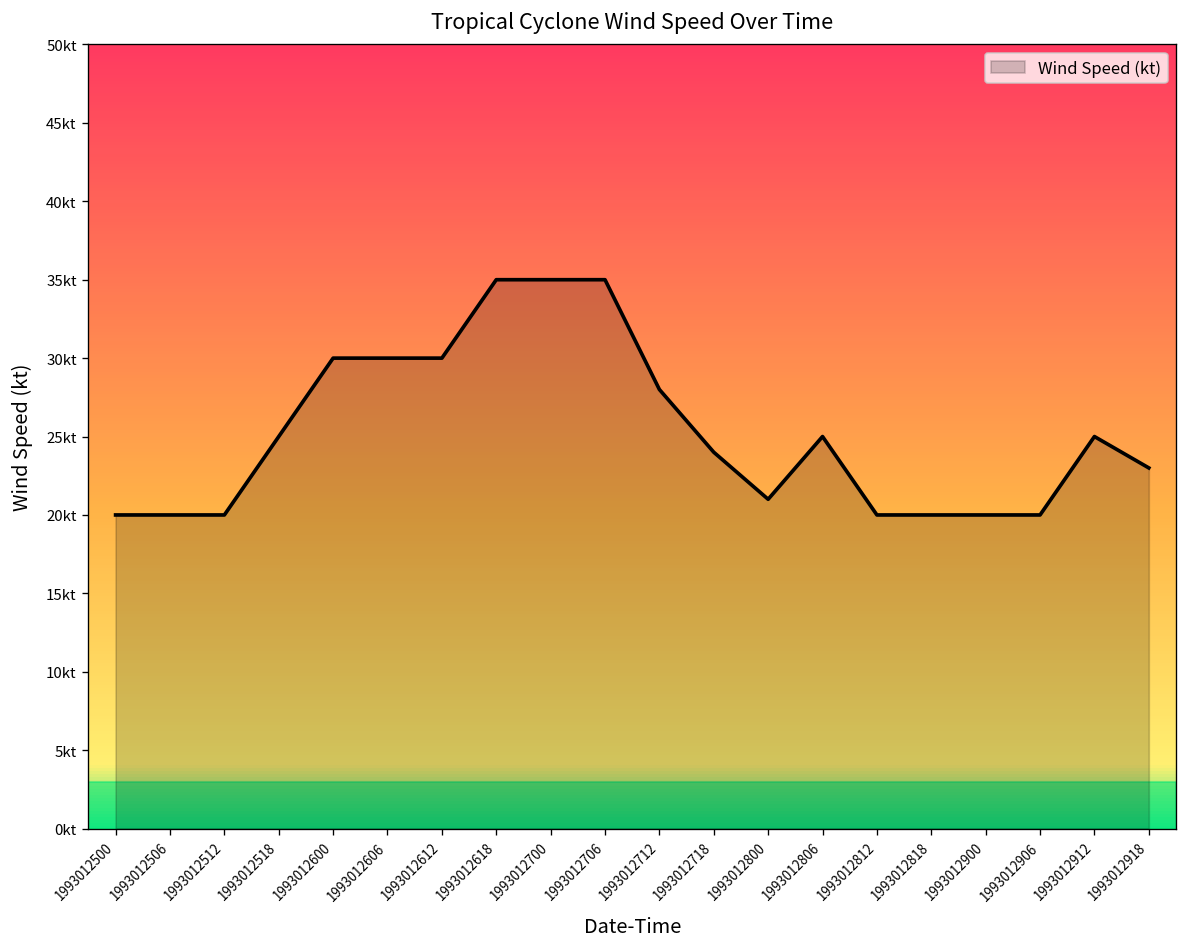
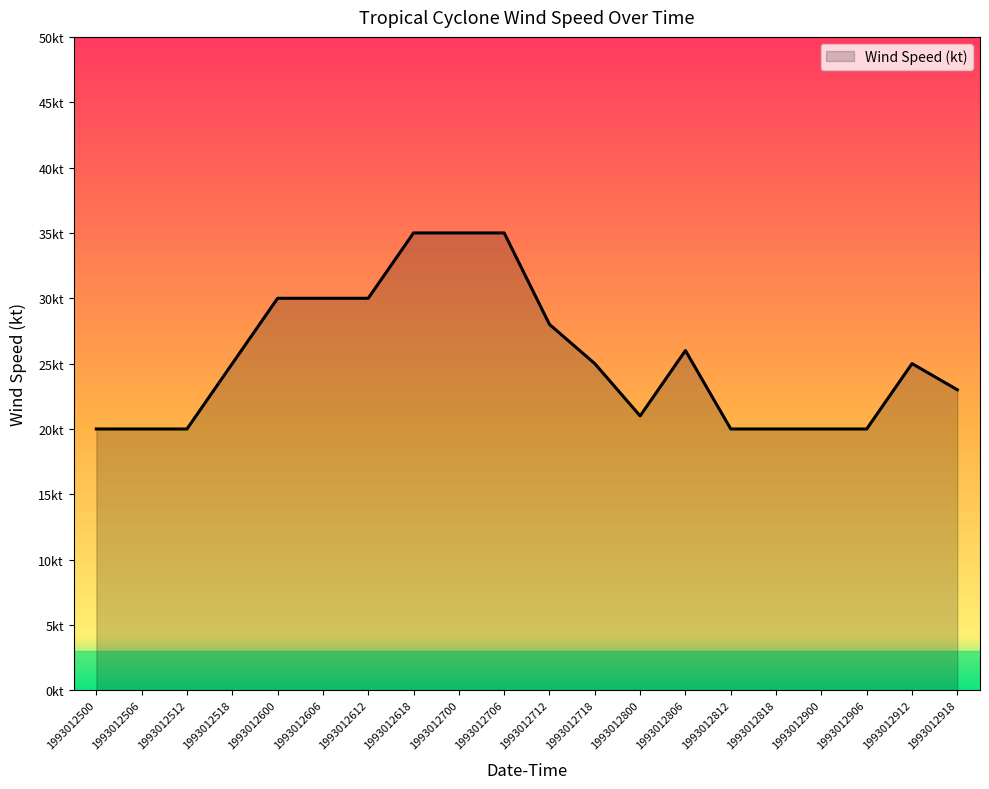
  {
    "1993012500": "20kt",
    "1993012506": "20kt",
    "1993012512": "20kt",
    "1993012518": "25kt",
    "1993012600": "30kt",
    "1993012606": "30kt",
    "1993012612": "30kt",
    "1993012618": "35kt",
    "1993012700": "35kt",
    "1993012706": "35kt",
    "1993012712": "28kt",
-   "1993012718": "24kt",
+   "1993012718": "25kt",
    "1993012800": "21kt",
-   "1993012806": "25kt",
+   "1993012806": "26kt",
    "1993012812": "20kt",
    "1993012818": "20kt",
    "1993012900": "20kt",
    "1993012906": "20kt",
    "1993012912": "25kt",
    "1993012918": "23kt"
  }
